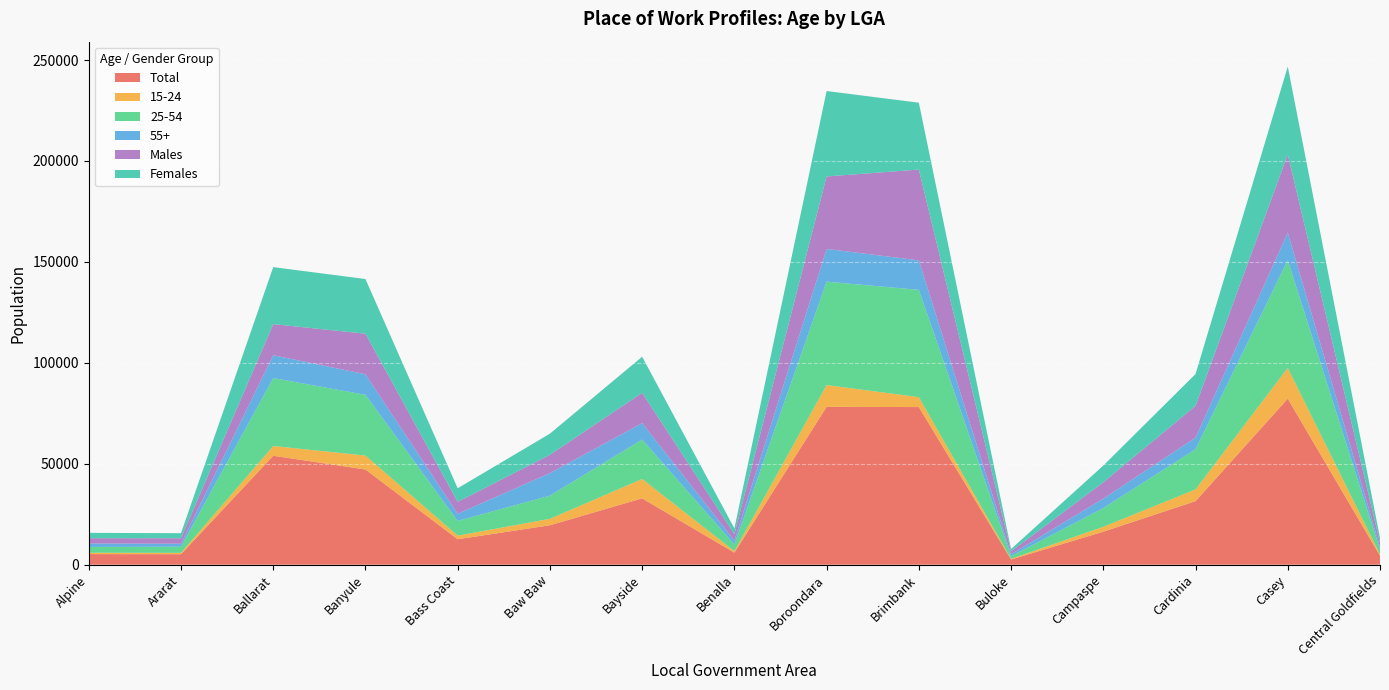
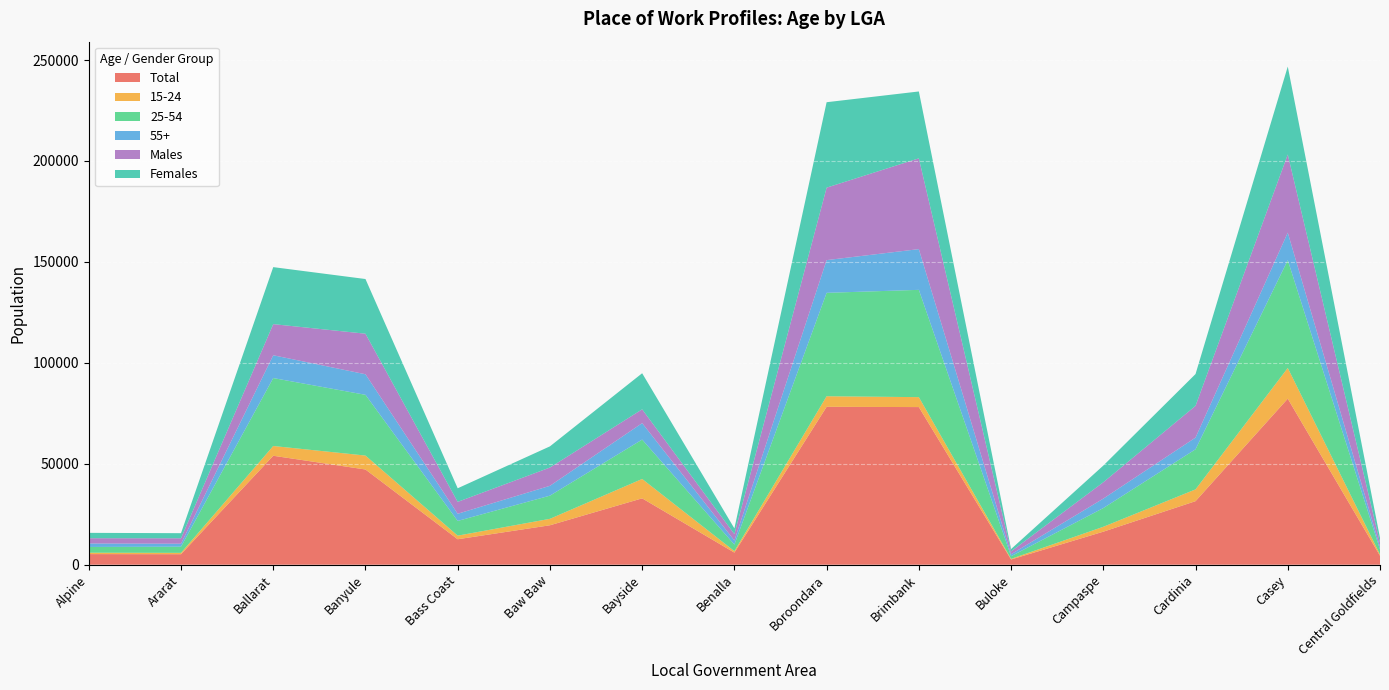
  {
    "Total": {
      "Ballarat": 54000,
      "Banyule": 47000,
      "Bass Coast": 13000,
      "Baw Baw": 20000,
      "Bayside": 33000,
      "Boroondara": 78000,
      "Brimbank": 78000,
      "Campaspe": 16000,
      "Cardinia": 31000,
      "Casey": 82000
    },
    "15-24": {
      "Ballarat": 5000,
      "Banyule": 7000,
      "Bass Coast": 2000,
      "Baw Baw": 3000,
      "Bayside": 10000,
-     "Boroondara": 11000,
+     "Boroondara": 5000,
      "Brimbank": 5000,
      "Campaspe": 2000,
      "Cardinia": 6000,
      "Casey": 15000
    },
    "55+": {
      "Alpine": 2000,
      "Ararat": 1000,
      "Ballarat": 11000,
      "Banyule": 10000,
      "Bass Coast": 4000,
-     "Baw Baw": 11000,
+     "Baw Baw": 5000,
      "Bayside": 8000,
      "Benalla": 2000,
      "Boroondara": 16000,
-     "Brimbank": 15000,
+     "Brimbank": 20000,
      "Campaspe": 5000,
      "Cardinia": 6000,
      "Casey": 14000,
      "Central Goldfields": 1000
    },
    "Males": {
      "Alpine": 3000,
      "Ararat": 3000,
      "Ballarat": 15000,
      "Banyule": 20000,
      "Bass Coast": 6000,
      "Baw Baw": 9000,
-     "Bayside": 15000,
+     "Bayside": 7000,
      "Benalla": 3000,
      "Boroondara": 36000,
      "Brimbank": 45000,
      "Campaspe": 8000,
      "Cardinia": 16000,
      "Casey": 39000,
      "Central Goldfields": 2000
    }
  }
